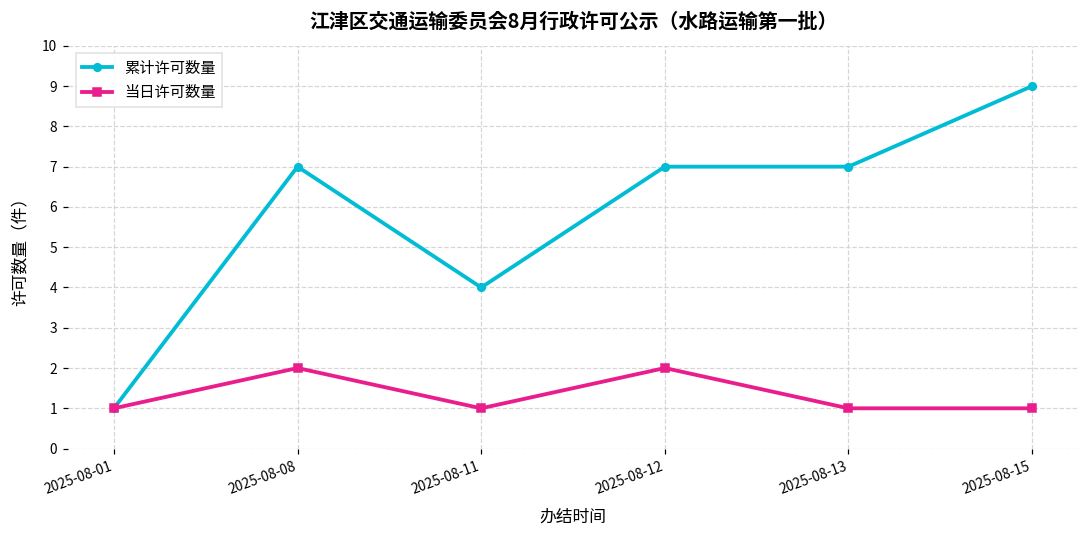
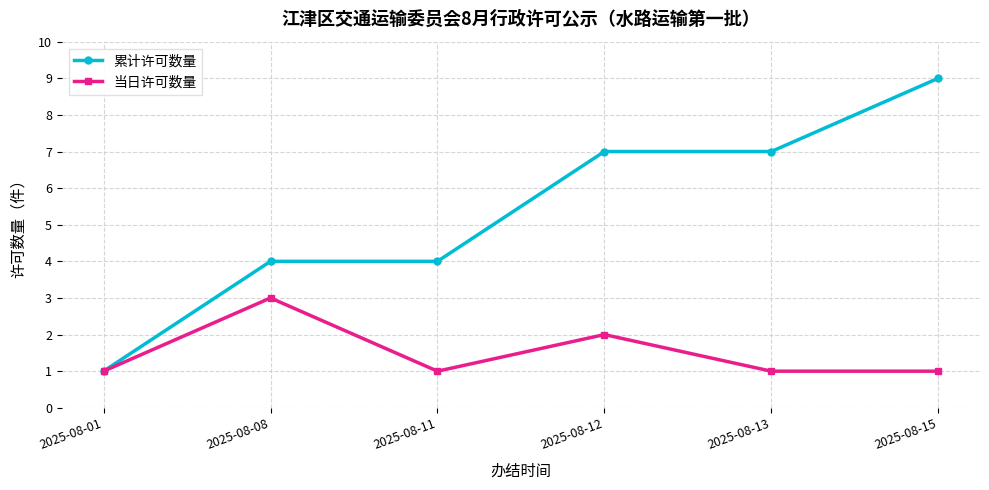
  {
    "累计许可数量": {
-     "2025-08-08": 7,
+     "2025-08-08": 4,
      "2025-08-11": 4,
      "2025-08-12": 7,
      "2025-08-13": 7,
      "2025-08-15": 9
    },
    "当日许可数量": {
-     "2025-08-08": 2,
+     "2025-08-08": 3,
      "2025-08-11": 1,
      "2025-08-12": 2,
      "2025-08-13": 1,
      "2025-08-15": 1
    }
  }
